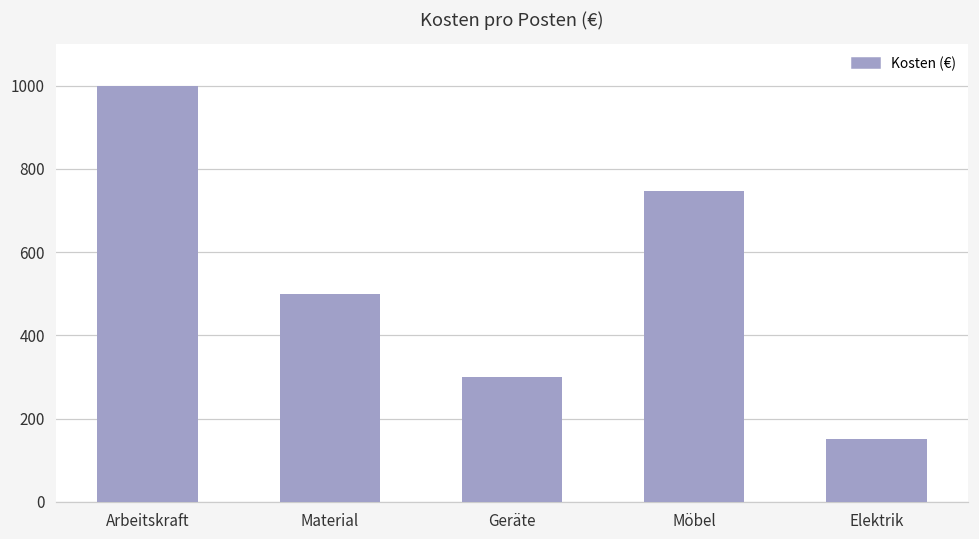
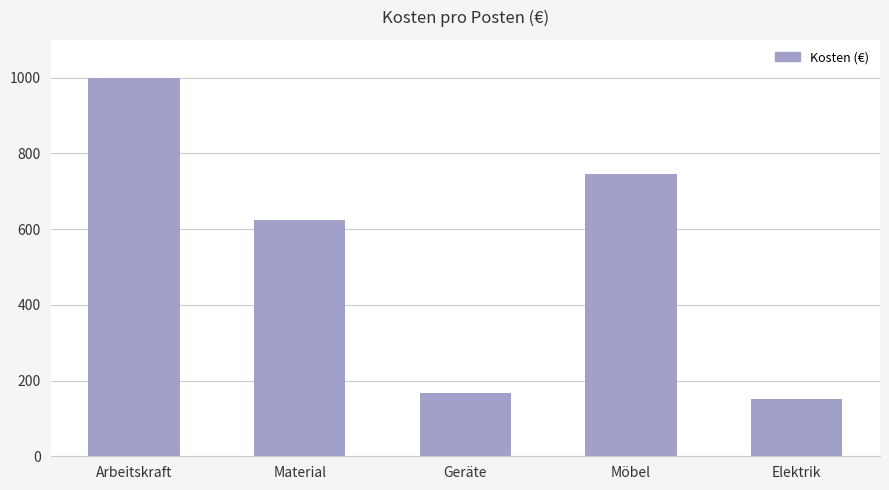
  {
    "Arbeitskraft": 1000,
-   "Material": 500,
-   "Geräte": 300,
+   "Material": 620,
+   "Geräte": 170,
    "Möbel": 750,
    "Elektrik": 150
  }
